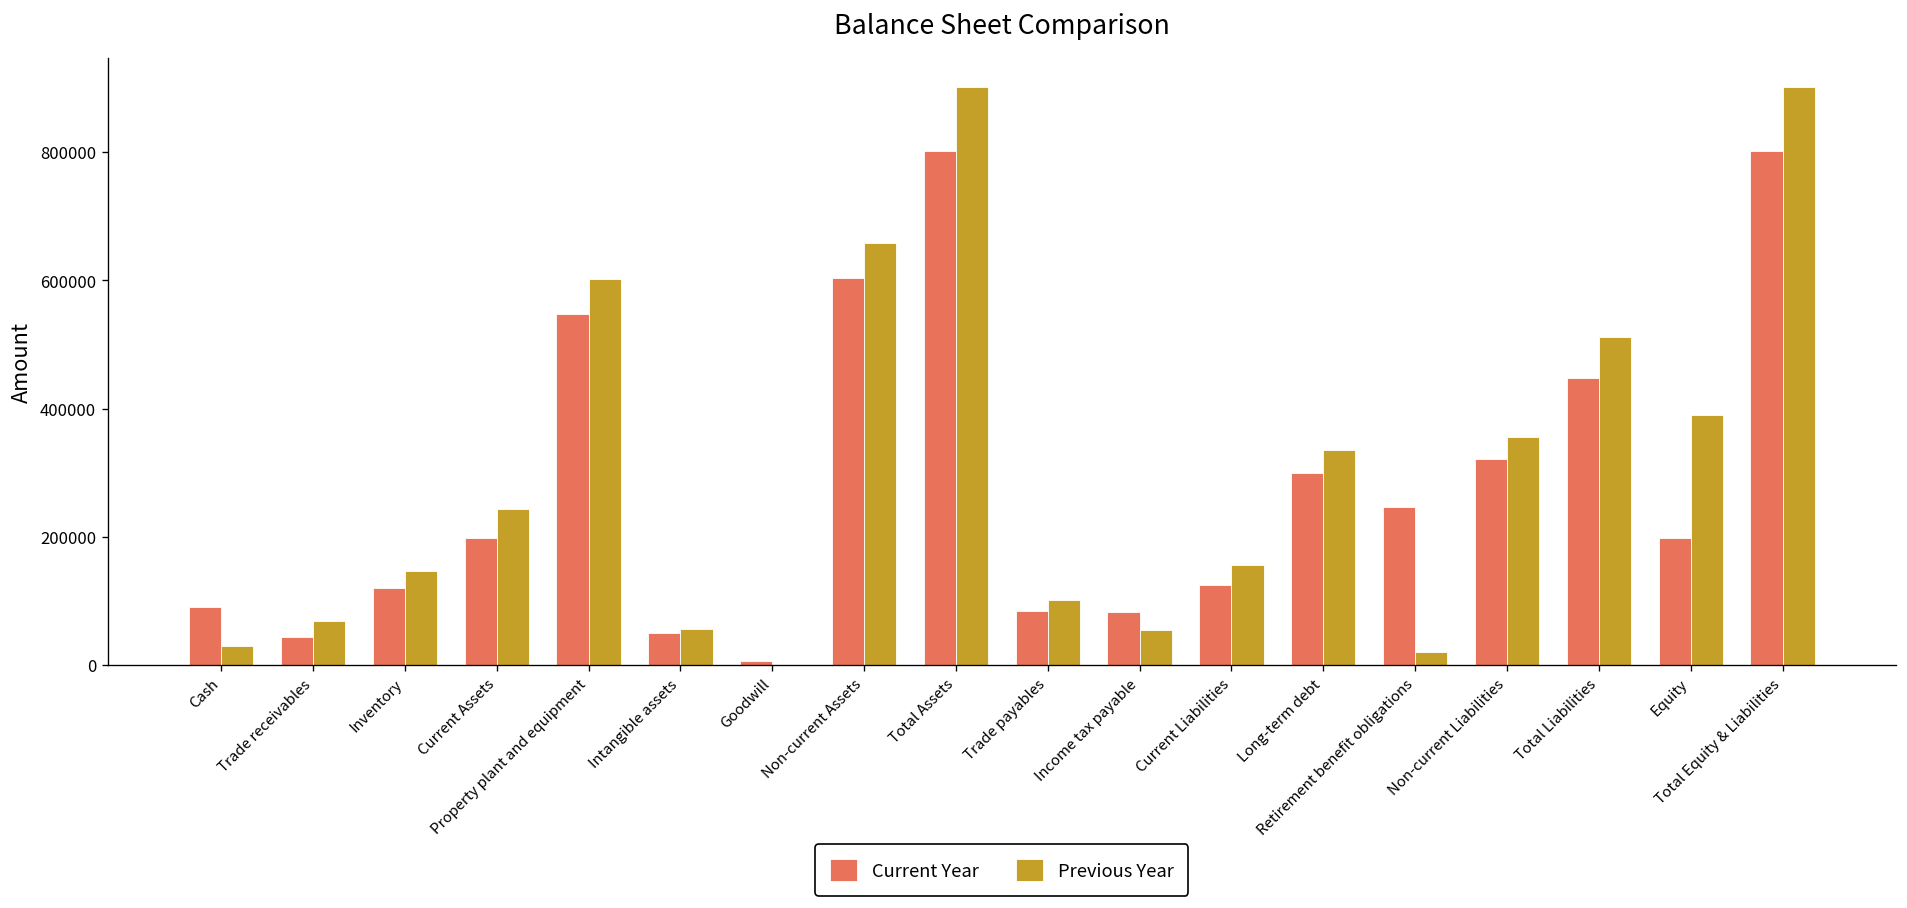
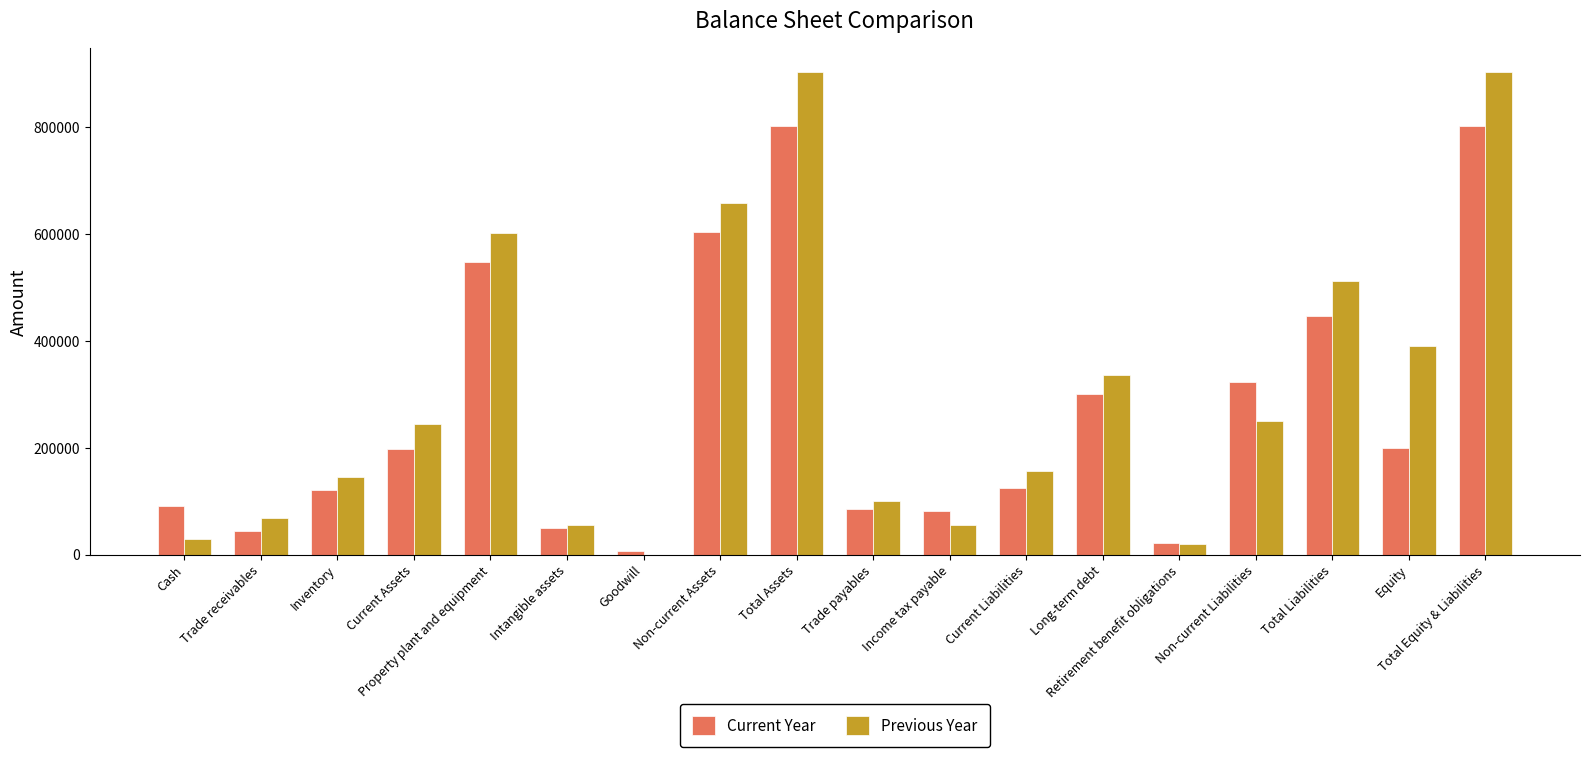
  {
    "Current Year": {
      "Cash": 90000,
      "Trade receivables": 40000,
      "Inventory": 120000,
      "Current Assets": 200000,
      "Property plant and equipment": 550000,
      "Intangible assets": 50000,
      "Goodwill": 10000,
      "Non-current Assets": 600000,
      "Total Assets": 800000,
      "Trade payables": 90000,
      "Income tax payable": 80000,
      "Current Liabilities": 130000,
      "Long-term debt": 300000,
-     "Retirement benefit obligations": 250000,
+     "Retirement benefit obligations": 20000,
      "Non-current Liabilities": 320000,
      "Total Liabilities": 450000,
      "Equity": 200000,
      "Total Equity & Liabilities": 800000
    },
    "Previous Year": {
      "Cash": 30000,
      "Trade receivables": 70000,
      "Inventory": 150000,
      "Current Assets": 240000,
      "Property plant and equipment": 600000,
      "Intangible assets": 60000,
      "Goodwill": 0,
      "Non-current Assets": 660000,
      "Total Assets": 900000,
      "Trade payables": 100000,
      "Income tax payable": 60000,
      "Current Liabilities": 160000,
      "Long-term debt": 340000,
      "Retirement benefit obligations": 20000,
-     "Non-current Liabilities": 360000,
+     "Non-current Liabilities": 250000,
      "Total Liabilities": 510000,
      "Equity": 390000,
      "Total Equity & Liabilities": 900000
    }
  }
